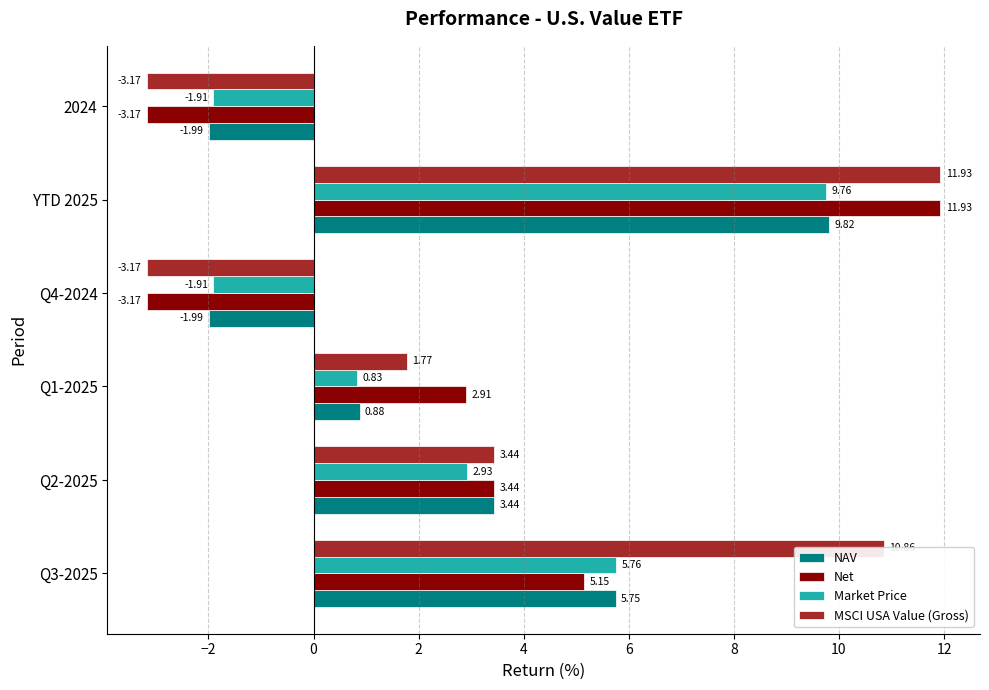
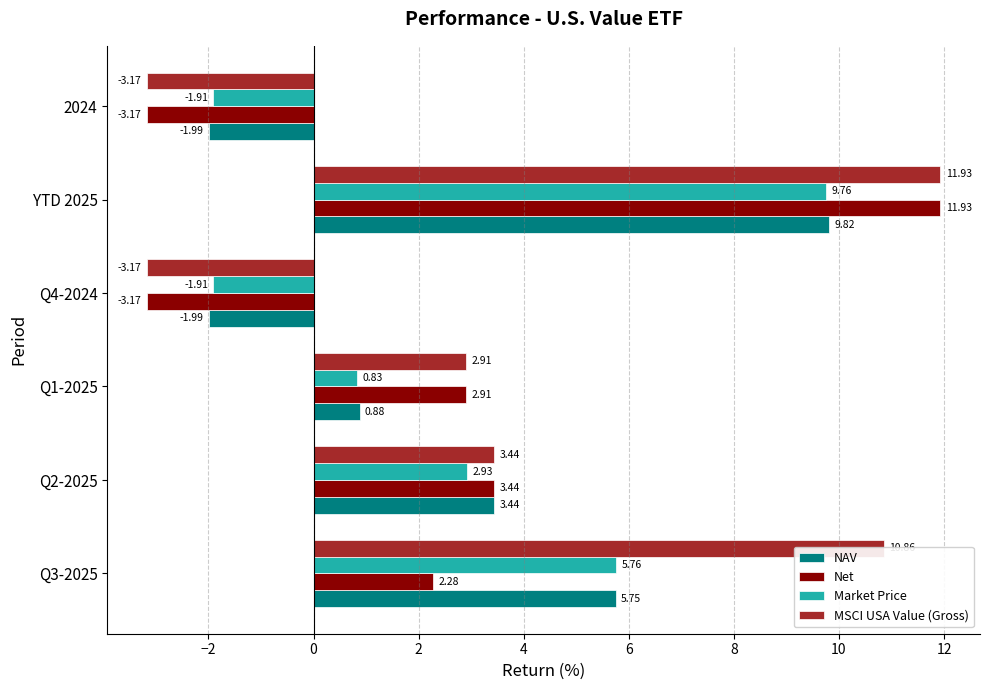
  {
    "NAV": {
      "2024": -1.99,
      "YTD 2025": 9.82,
      "Q4-2024": -1.99,
      "Q1-2025": 0.88,
      "Q2-2025": 3.44,
      "Q3-2025": 5.75
    },
    "Net": {
      "2024": -3.17,
      "YTD 2025": 11.93,
      "Q4-2024": -3.17,
      "Q1-2025": 2.91,
      "Q2-2025": 3.44,
-     "Q3-2025": 5.15
+     "Q3-2025": 2.28
    },
    "Market Price": {
      "2024": -1.91,
      "YTD 2025": 9.76,
      "Q4-2024": -1.91,
      "Q1-2025": 0.83,
      "Q2-2025": 2.93,
      "Q3-2025": 5.76
    },
    "MSCI USA Value (Gross)": {
      "2024": -3.17,
      "YTD 2025": 11.93,
      "Q4-2024": -3.17,
-     "Q1-2025": 1.77,
+     "Q1-2025": 2.91,
      "Q2-2025": 3.44
    }
  }
